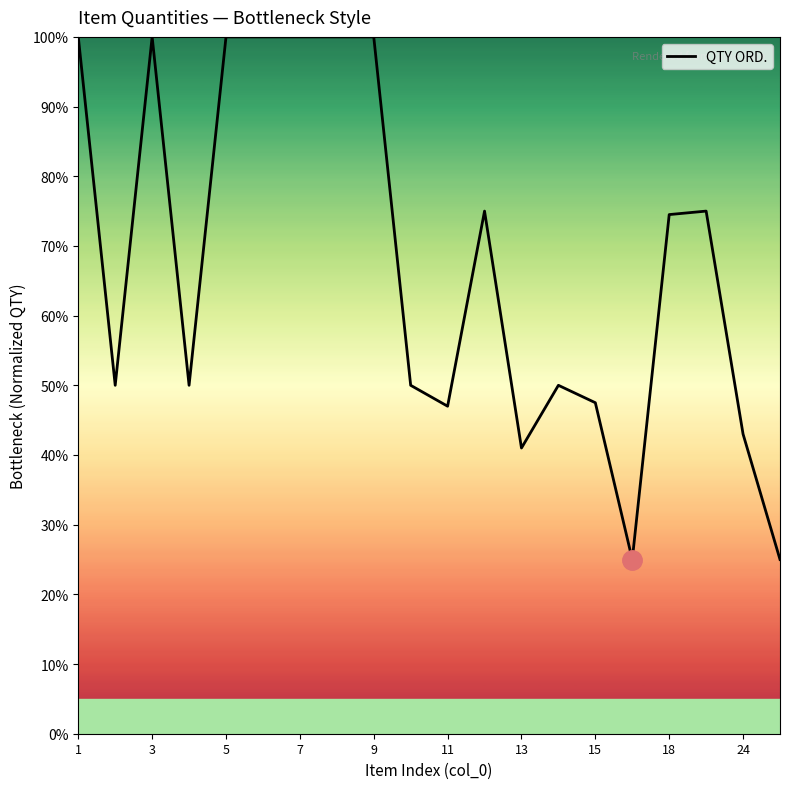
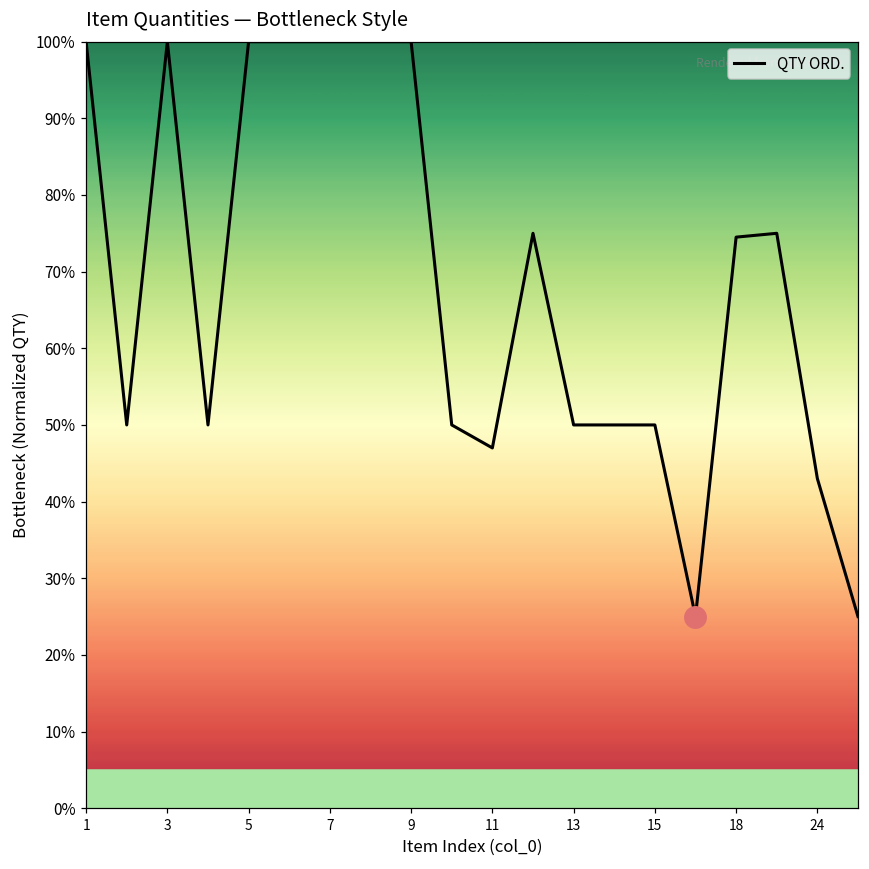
  {
    "QTY ORD.": {
      "1": "100%",
      "3": "100%",
      "5": "100%",
      "7": "100%",
      "9": "100%",
      "11": "47%",
-     "13": "41%",
-     "15": "48%",
+     "13": "50%",
+     "15": "50%",
      "18": "75%",
      "24": "43%"
    }
  }
